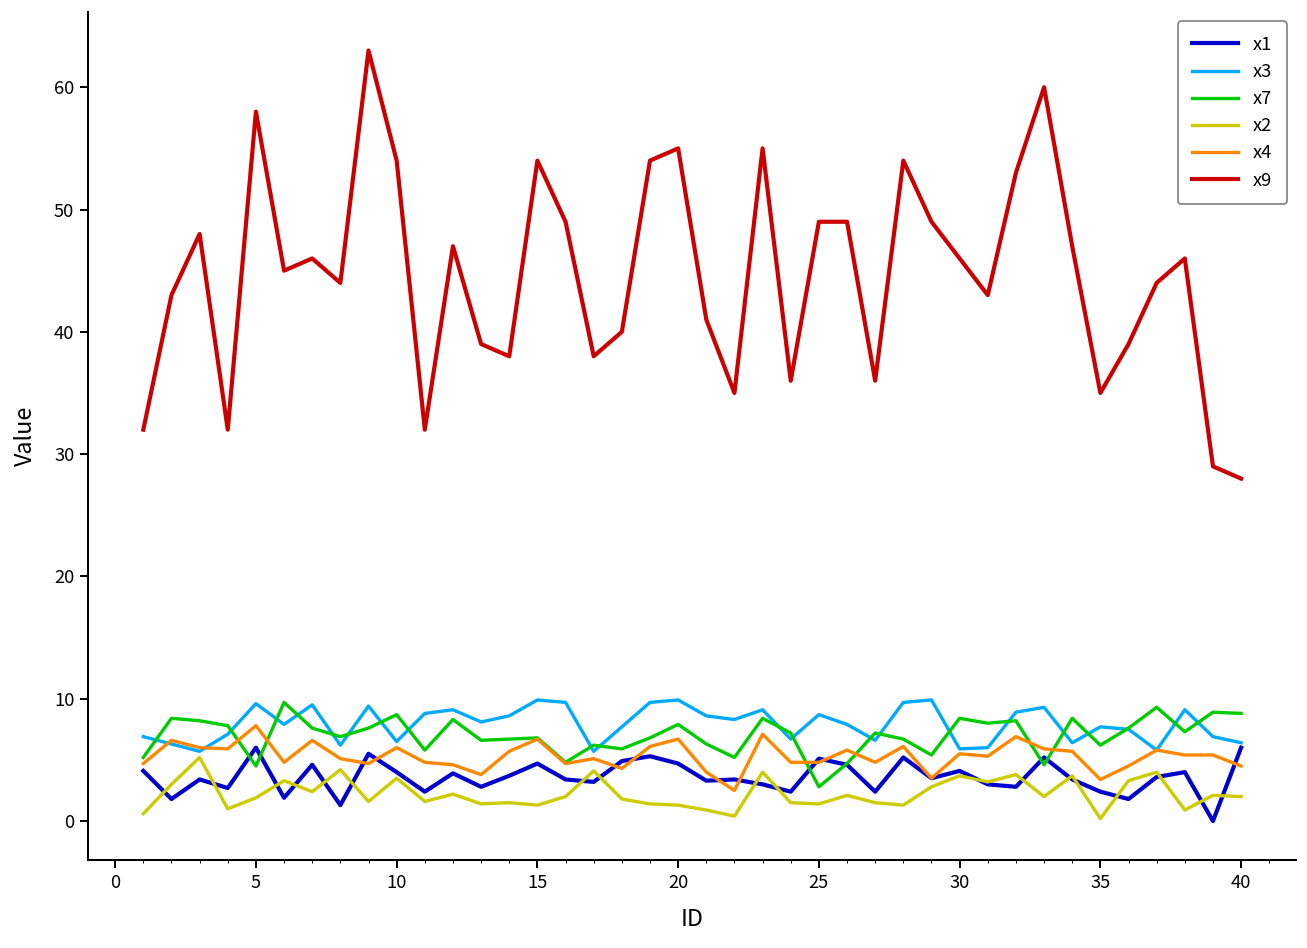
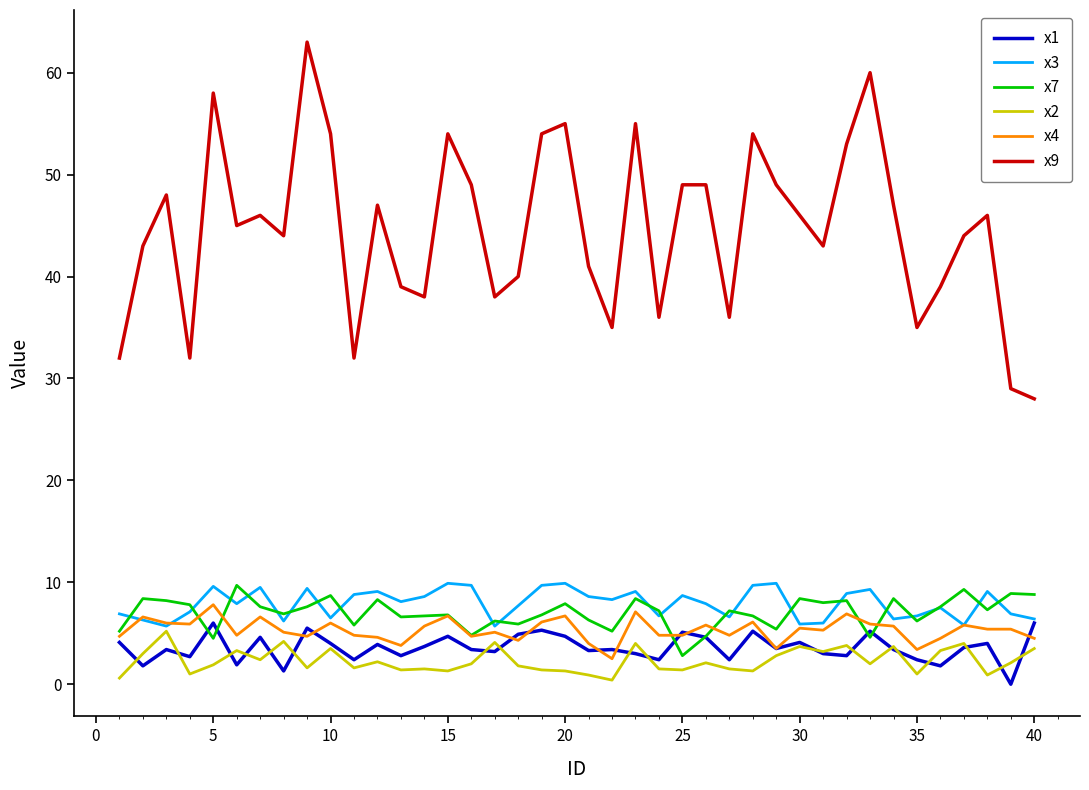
  {
    "x1": {
      "5": 6.0,
      "10": 4.0,
      "15": 4.7,
      "20": 4.7,
      "25": 5.1,
      "30": 4.1,
      "35": 2.4,
      "40": 6.0
    },
    "x3": {
      "5": 9.6,
      "10": 6.5,
      "15": 9.9,
      "20": 9.9,
      "25": 8.7,
      "30": 5.9,
-     "35": 7.7,
+     "35": 6.7,
      "40": 6.4
    },
    "x7": {
      "5": 4.5,
      "10": 8.7,
      "20": 7.9,
      "25": 2.8,
      "30": 8.4,
      "35": 6.2,
      "40": 8.8
    },
    "x2": {
      "5": 1.9,
      "10": 3.5,
      "15": 1.3,
      "20": 1.3,
      "25": 1.4,
      "30": 3.7,
-     "35": 0.2,
-     "40": 2.0
+     "35": 1.0,
+     "40": 3.5
    },
    "x4": {
      "5": 7.8,
      "10": 6.0,
      "20": 6.7,
      "25": 4.8,
      "30": 5.5,
      "35": 3.4,
      "40": 4.5
    },
    "x9": {
      "5": 58.0,
      "10": 54.0,
      "15": 54.0,
      "20": 55.0,
      "25": 49.0,
      "30": 46.0,
      "35": 35.0,
      "40": 28.0
    }
  }
